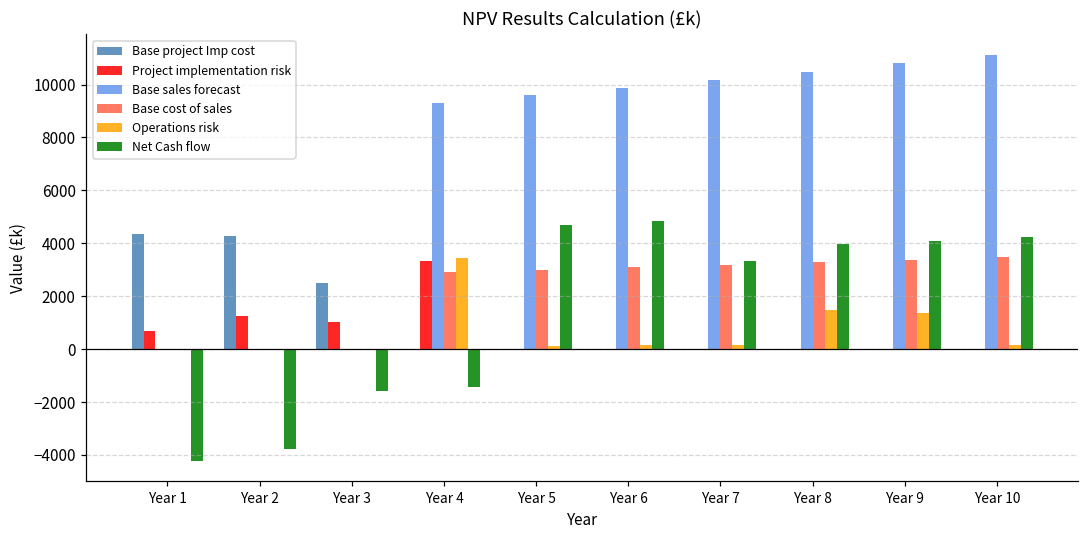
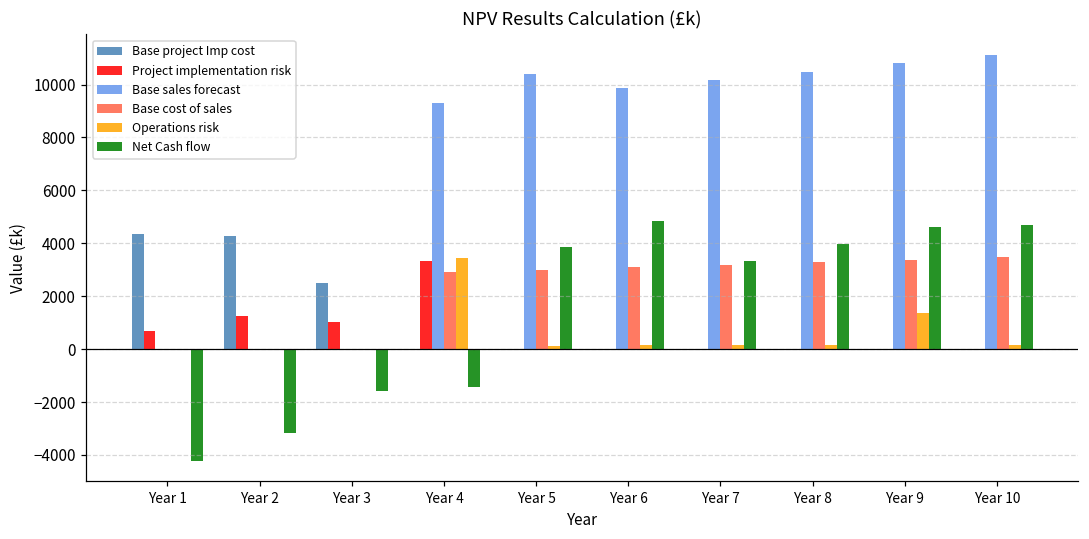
  {
    "Base project Imp cost": {
      "Year 1": 4400,
      "Year 2": 4300,
      "Year 3": 2500,
      "Year 4": 0,
      "Year 5": 0,
      "Year 6": 0,
      "Year 7": 0,
      "Year 8": 0,
      "Year 9": 0,
      "Year 10": 0
    },
    "Project implementation risk": {
      "Year 1": 700,
      "Year 2": 1300,
      "Year 3": 1000,
      "Year 4": 3300,
      "Year 5": 0,
      "Year 6": 0,
      "Year 7": 0,
      "Year 8": 0,
      "Year 9": 0,
      "Year 10": 0
    },
    "Base sales forecast": {
      "Year 1": 0,
      "Year 2": 0,
      "Year 3": 0,
      "Year 4": 9300,
-     "Year 5": 9600,
+     "Year 5": 10400,
      "Year 6": 9900,
      "Year 7": 10200,
      "Year 8": 10500,
      "Year 9": 10800,
      "Year 10": 11100
    },
    "Base cost of sales": {
      "Year 1": 0,
      "Year 2": 0,
      "Year 3": 0,
      "Year 4": 2900,
      "Year 5": 3000,
      "Year 6": 3100,
      "Year 7": 3200,
      "Year 8": 3300,
      "Year 9": 3400,
      "Year 10": 3500
    },
    "Operations risk": {
      "Year 1": 0,
      "Year 2": 0,
      "Year 3": 0,
      "Year 4": 3500,
      "Year 5": 100,
      "Year 6": 100,
      "Year 7": 100,
-     "Year 8": 1500,
+     "Year 8": 100,
      "Year 9": 1400,
      "Year 10": 200
    },
    "Net Cash flow": {
      "Year 1": -4200,
-     "Year 2": -3800,
+     "Year 2": -3200,
      "Year 3": -1600,
      "Year 4": -1400,
-     "Year 5": 4700,
+     "Year 5": 3900,
      "Year 6": 4800,
      "Year 7": 3300,
      "Year 8": 4000,
-     "Year 9": 4100,
-     "Year 10": 4200
+     "Year 9": 4600,
+     "Year 10": 4700
    }
  }
